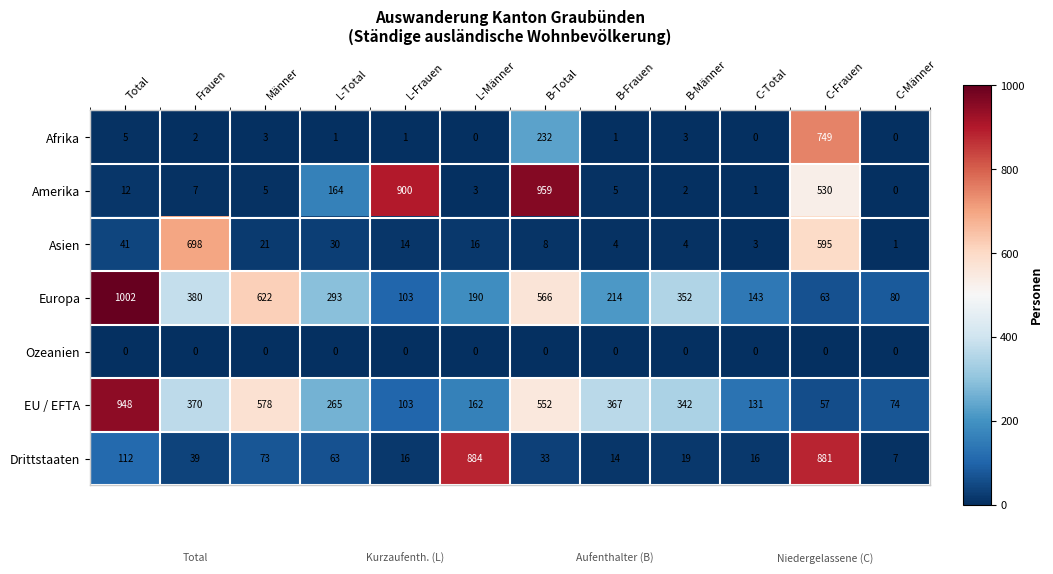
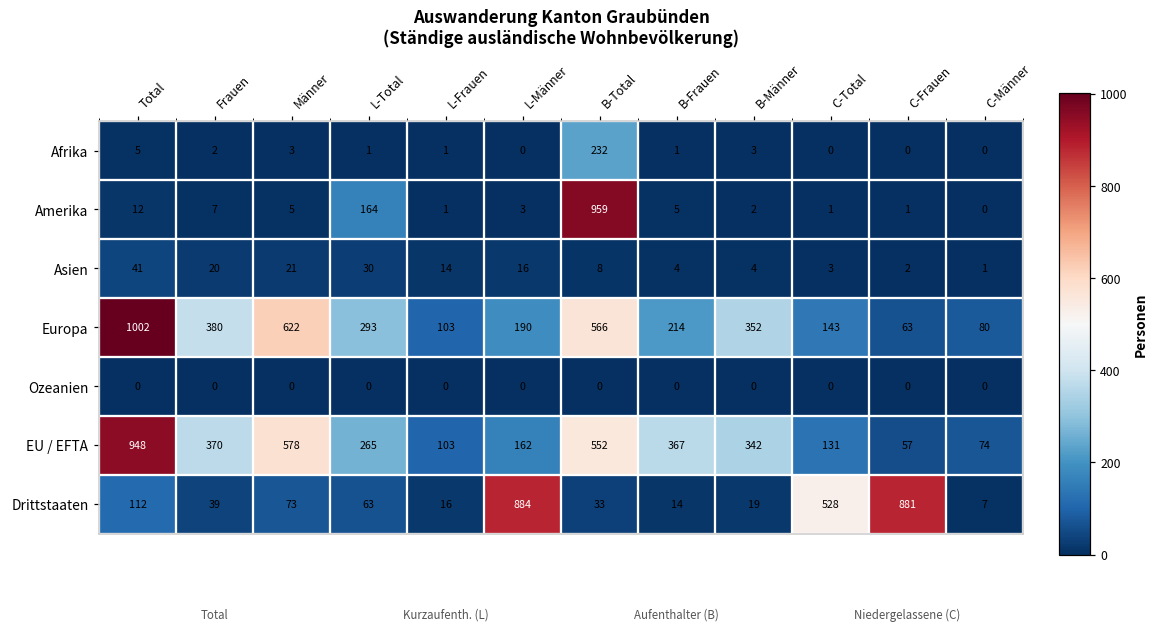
  {
    "Afrika": {
      "Total": 5,
      "Frauen": 2,
      "Männer": 3,
      "L-Total": 1,
      "L-Frauen": 1,
      "L-Männer": 0,
      "B-Total": 232,
      "B-Frauen": 1,
      "B-Männer": 3,
      "C-Total": 0,
-     "C-Frauen": 749,
+     "C-Frauen": 0,
      "C-Männer": 0
    },
    "Amerika": {
      "Total": 12,
      "Frauen": 7,
      "Männer": 5,
      "L-Total": 164,
-     "L-Frauen": 900,
+     "L-Frauen": 1,
      "L-Männer": 3,
      "B-Total": 959,
      "B-Frauen": 5,
      "B-Männer": 2,
      "C-Total": 1,
-     "C-Frauen": 530,
+     "C-Frauen": 1,
      "C-Männer": 0
    },
    "Asien": {
      "Total": 41,
-     "Frauen": 698,
+     "Frauen": 20,
      "Männer": 21,
      "L-Total": 30,
      "L-Frauen": 14,
      "L-Männer": 16,
      "B-Total": 8,
      "B-Frauen": 4,
      "B-Männer": 4,
      "C-Total": 3,
-     "C-Frauen": 595,
+     "C-Frauen": 2,
      "C-Männer": 1
    },
    "Europa": {
      "Total": 1002,
      "Frauen": 380,
      "Männer": 622,
      "L-Total": 293,
      "L-Frauen": 103,
      "L-Männer": 190,
      "B-Total": 566,
      "B-Frauen": 214,
      "B-Männer": 352,
      "C-Total": 143,
      "C-Frauen": 63,
      "C-Männer": 80
    },
    "Ozeanien": {
      "Total": 0,
      "Frauen": 0,
      "Männer": 0,
      "L-Total": 0,
      "L-Frauen": 0,
      "L-Männer": 0,
      "B-Total": 0,
      "B-Frauen": 0,
      "B-Männer": 0,
      "C-Total": 0,
      "C-Frauen": 0,
      "C-Männer": 0
    },
    "EU / EFTA": {
      "Total": 948,
      "Frauen": 370,
      "Männer": 578,
      "L-Total": 265,
      "L-Frauen": 103,
      "L-Männer": 162,
      "B-Total": 552,
      "B-Frauen": 367,
      "B-Männer": 342,
      "C-Total": 131,
      "C-Frauen": 57,
      "C-Männer": 74
    },
    "Drittstaaten": {
      "Total": 112,
      "Frauen": 39,
      "Männer": 73,
      "L-Total": 63,
      "L-Frauen": 16,
      "L-Männer": 884,
      "B-Total": 33,
      "B-Frauen": 14,
      "B-Männer": 19,
-     "C-Total": 16,
+     "C-Total": 528,
      "C-Frauen": 881,
      "C-Männer": 7
    }
  }
